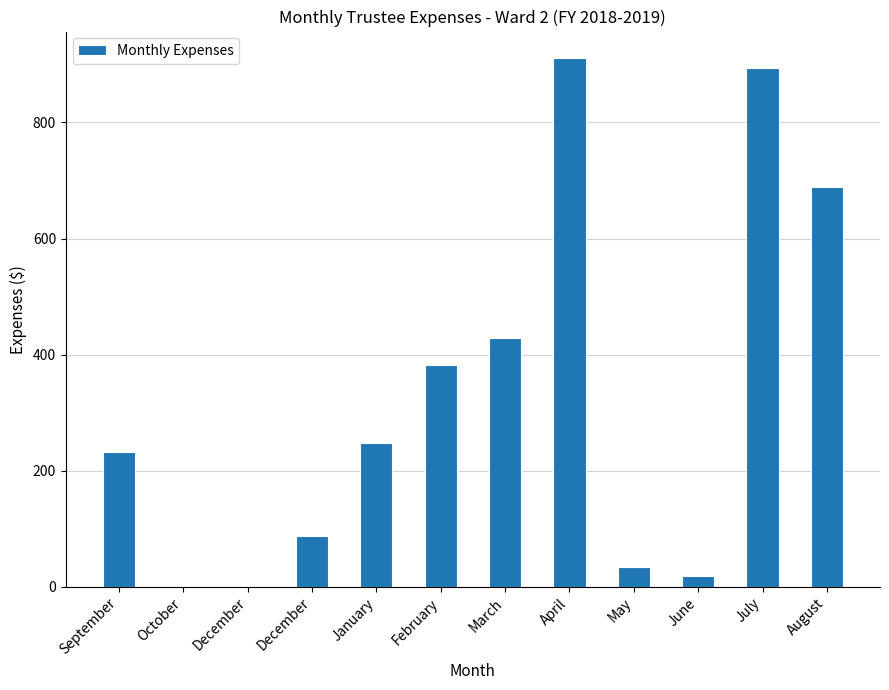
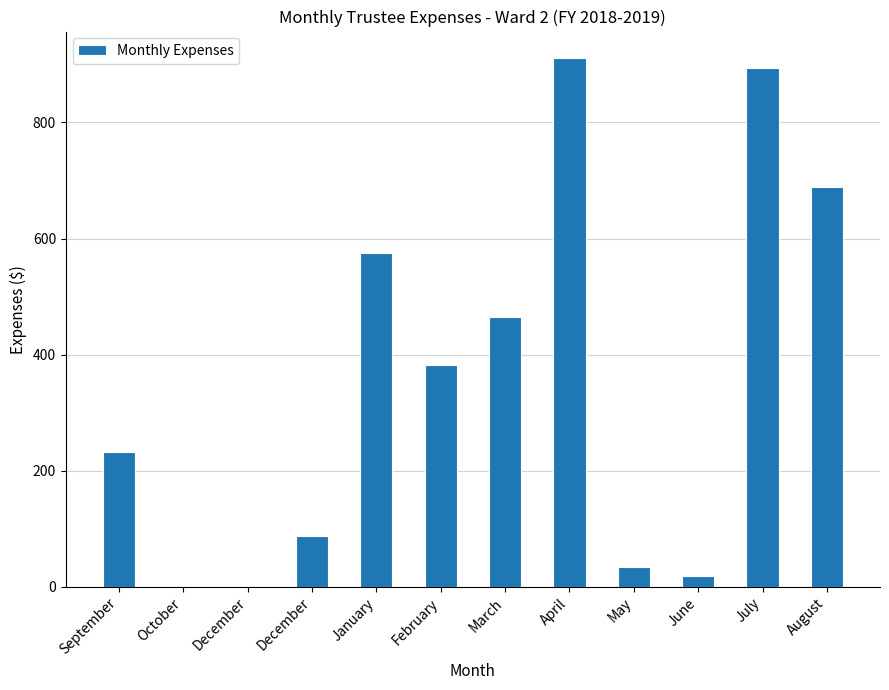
  {
    "September": 230,
    "October": 0,
-   "January": 250,
+   "January": 570,
    "February": 380,
-   "March": 430,
+   "March": 470,
    "April": 910,
    "May": 30,
    "June": 20,
    "July": 890,
    "August": 690
  }
